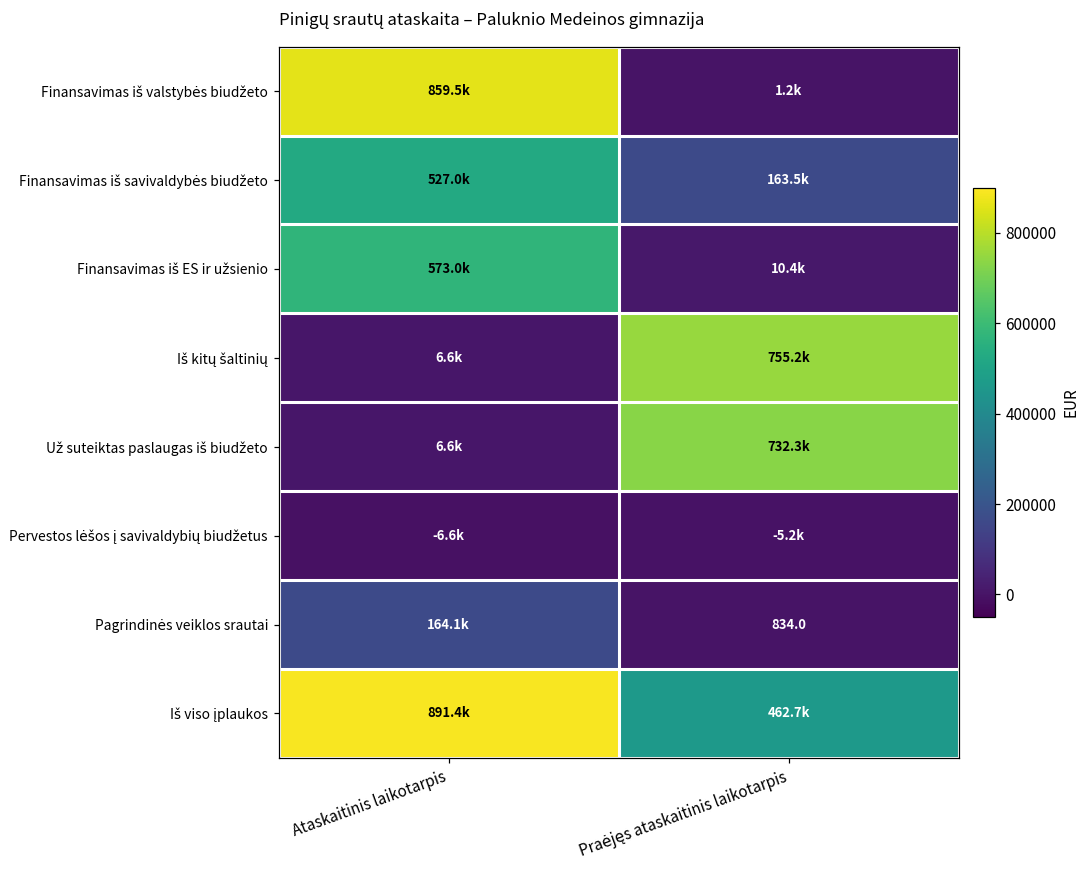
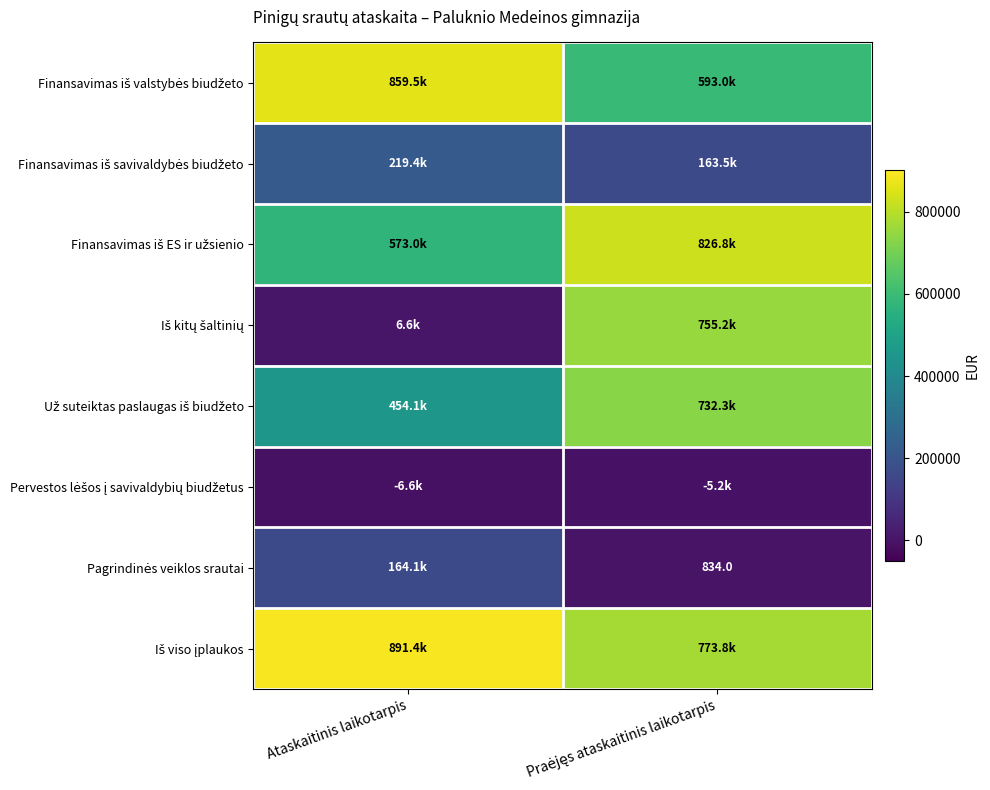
  {
    "Finansavimas iš valstybės biudžeto": {
      "Ataskaitinis laikotarpis": "859.5k",
-     "Praėjęs ataskaitinis laikotarpis": "1.2k"
+     "Praėjęs ataskaitinis laikotarpis": "593.0k"
    },
    "Finansavimas iš savivaldybės biudžeto": {
-     "Ataskaitinis laikotarpis": "527.0k",
+     "Ataskaitinis laikotarpis": "219.4k",
      "Praėjęs ataskaitinis laikotarpis": "163.5k"
    },
    "Finansavimas iš ES ir užsienio": {
      "Ataskaitinis laikotarpis": "573.0k",
-     "Praėjęs ataskaitinis laikotarpis": "10.4k"
+     "Praėjęs ataskaitinis laikotarpis": "826.8k"
    },
    "Iš kitų šaltinių": {
      "Ataskaitinis laikotarpis": "6.6k",
      "Praėjęs ataskaitinis laikotarpis": "755.2k"
    },
    "Už suteiktas paslaugas iš biudžeto": {
-     "Ataskaitinis laikotarpis": "6.6k",
+     "Ataskaitinis laikotarpis": "454.1k",
      "Praėjęs ataskaitinis laikotarpis": "732.3k"
    },
    "Pervestos lėšos į savivaldybių biudžetus": {
      "Ataskaitinis laikotarpis": "-6.6k",
      "Praėjęs ataskaitinis laikotarpis": "-5.2k"
    },
    "Pagrindinės veiklos srautai": {
      "Ataskaitinis laikotarpis": "164.1k",
      "Praėjęs ataskaitinis laikotarpis": "834.0"
    },
    "Iš viso įplaukos": {
      "Ataskaitinis laikotarpis": "891.4k",
-     "Praėjęs ataskaitinis laikotarpis": "462.7k"
+     "Praėjęs ataskaitinis laikotarpis": "773.8k"
    }
  }
